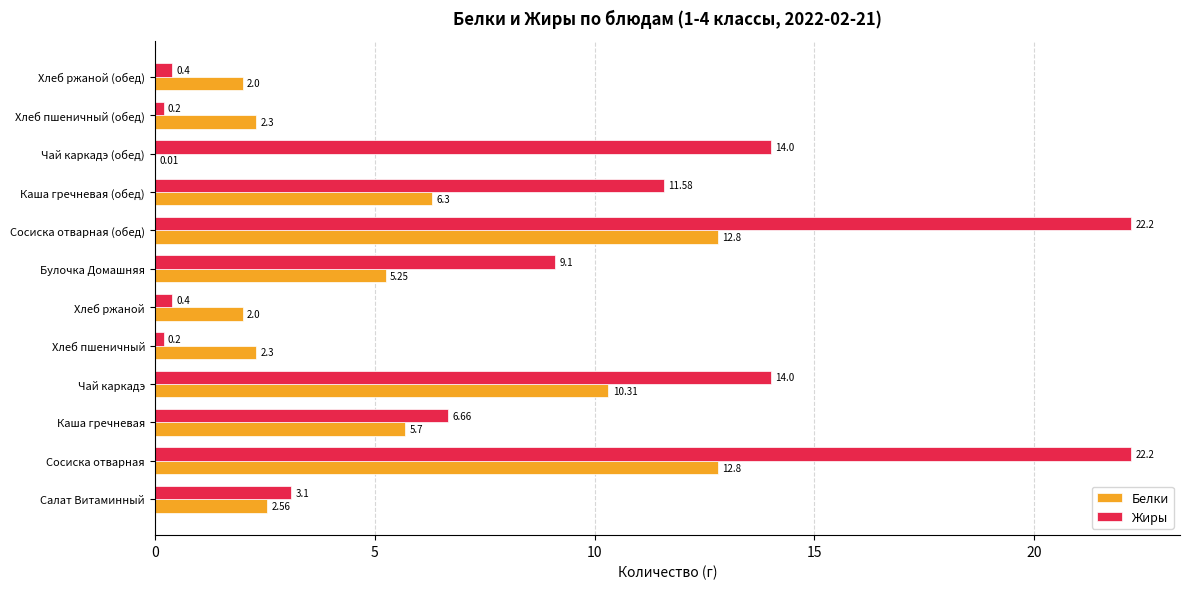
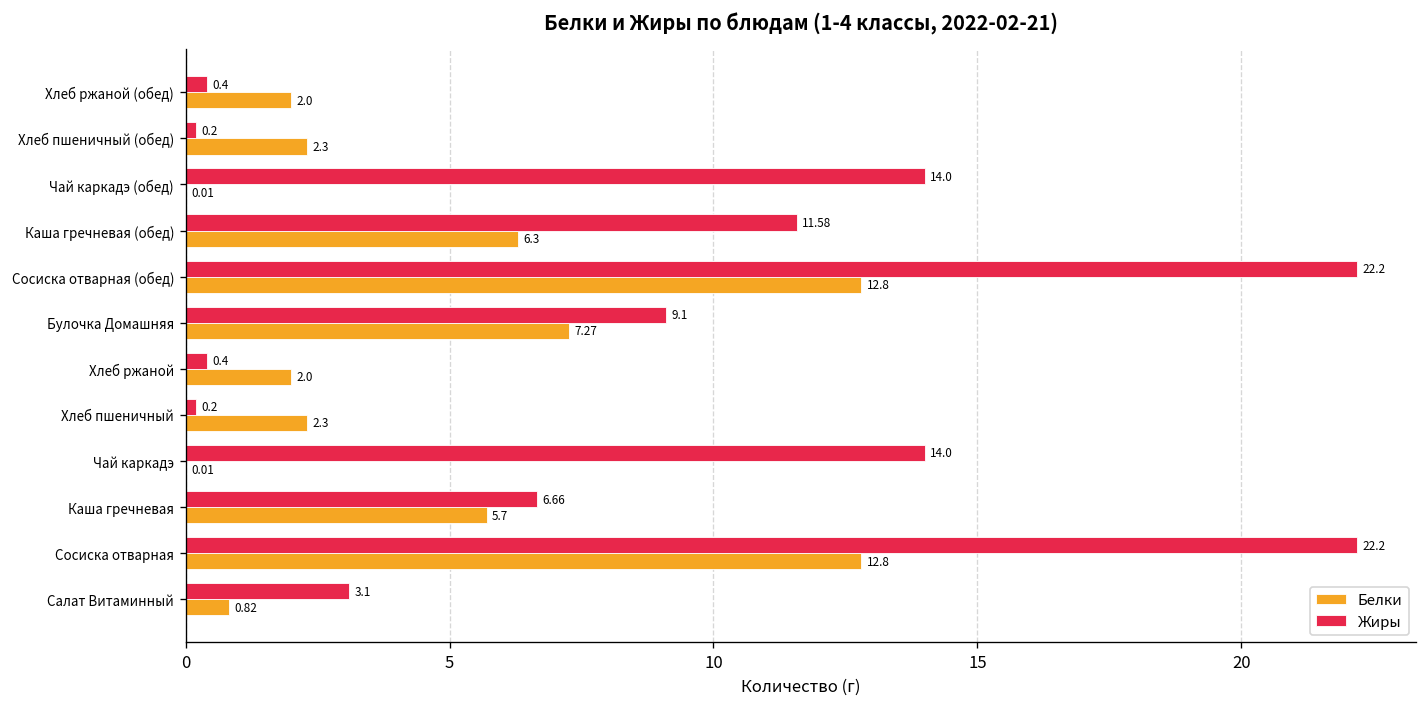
  {
    "Белки": {
      "Хлеб ржаной (обед)": 2.0,
      "Хлеб пшеничный (обед)": 2.3,
      "Чай каркадэ (обед)": 0.01,
      "Каша гречневая (обед)": 6.3,
      "Сосиска отварная (обед)": 12.8,
-     "Булочка Домашняя": 5.25,
+     "Булочка Домашняя": 7.27,
      "Хлеб ржаной": 2.0,
      "Хлеб пшеничный": 2.3,
-     "Чай каркадэ": 10.31,
+     "Чай каркадэ": 0.01,
      "Каша гречневая": 5.7,
      "Сосиска отварная": 12.8,
-     "Салат Витаминный": 2.56
+     "Салат Витаминный": 0.82
    },
    "Жиры": {
      "Хлеб ржаной (обед)": 0.4,
      "Хлеб пшеничный (обед)": 0.2,
      "Чай каркадэ (обед)": 14.0,
      "Каша гречневая (обед)": 11.58,
      "Сосиска отварная (обед)": 22.2,
      "Булочка Домашняя": 9.1,
      "Хлеб ржаной": 0.4,
      "Хлеб пшеничный": 0.2,
      "Чай каркадэ": 14.0,
      "Каша гречневая": 6.66,
      "Сосиска отварная": 22.2,
      "Салат Витаминный": 3.1
    }
  }
